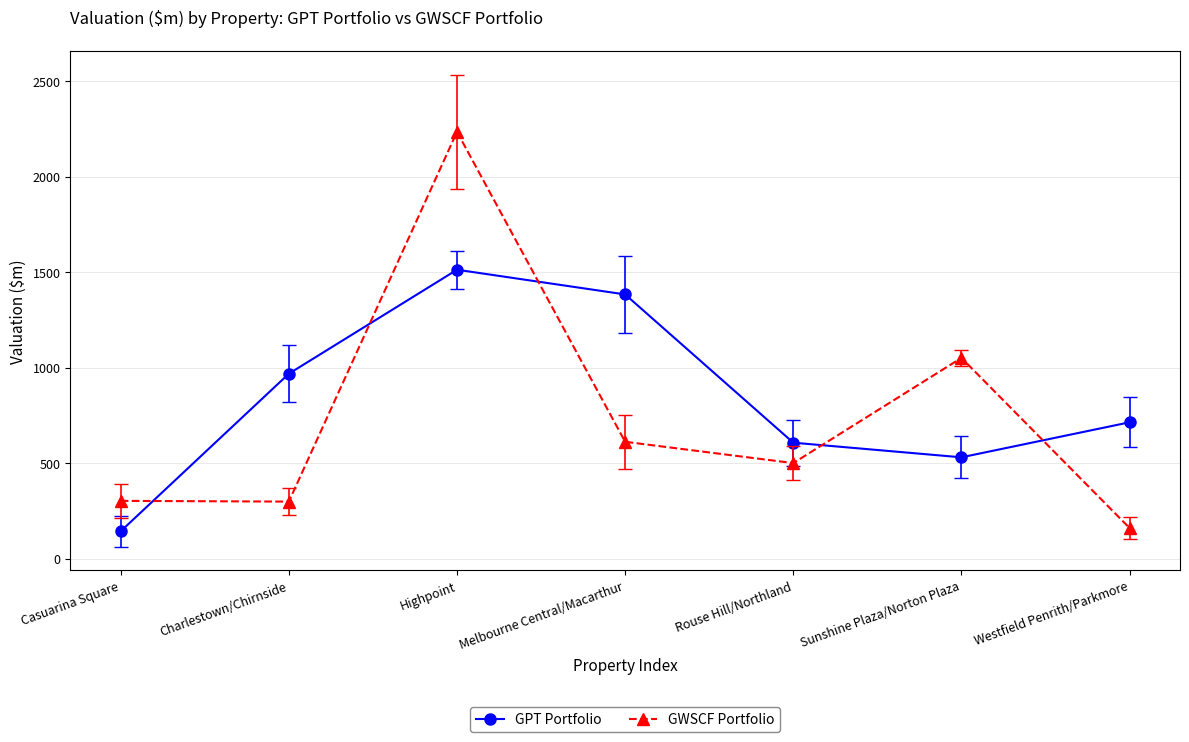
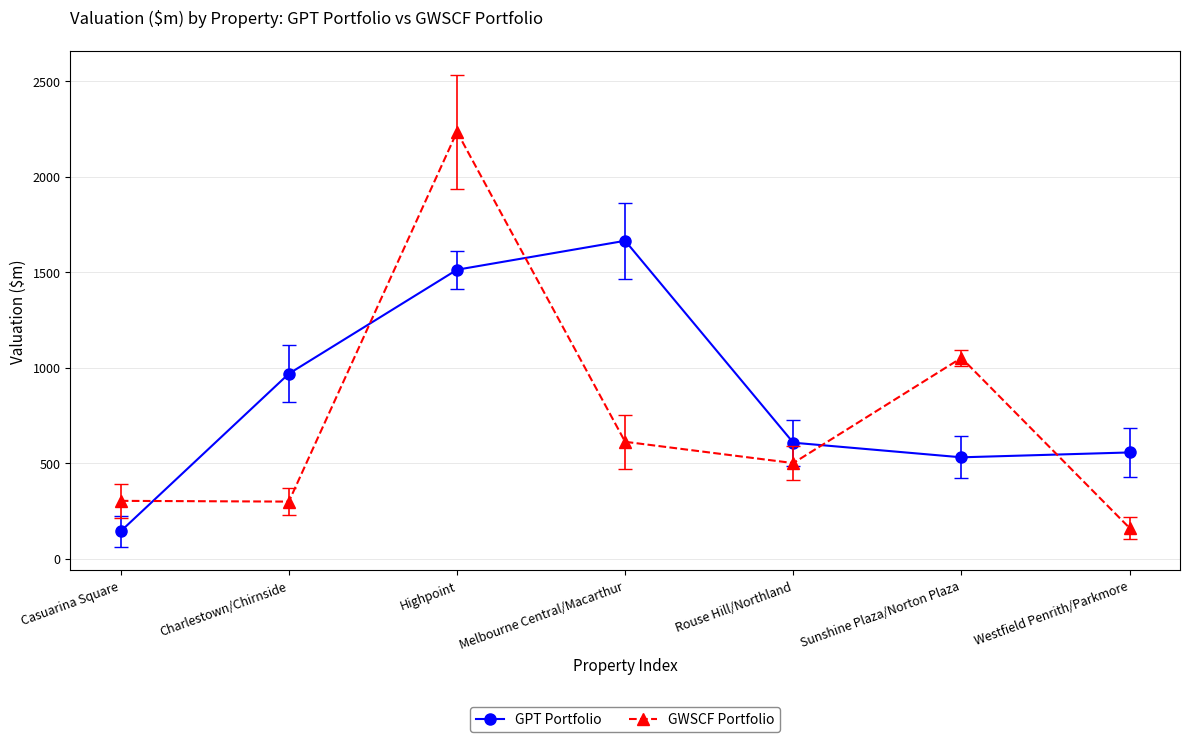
  {
    "GPT Portfolio": {
      "Casuarina Square": 140,
      "Charlestown/Chirnside": 970,
      "Highpoint": 1510,
-     "Melbourne Central/Macarthur": 1380,
+     "Melbourne Central/Macarthur": 1660,
      "Rouse Hill/Northland": 610,
      "Sunshine Plaza/Norton Plaza": 530,
-     "Westfield Penrith/Parkmore": 710
+     "Westfield Penrith/Parkmore": 560
    },
    "GWSCF Portfolio": {
      "Casuarina Square": 300,
      "Charlestown/Chirnside": 300,
      "Highpoint": 2230,
      "Melbourne Central/Macarthur": 610,
      "Rouse Hill/Northland": 500,
      "Sunshine Plaza/Norton Plaza": 1050,
      "Westfield Penrith/Parkmore": 160
    }
  }
